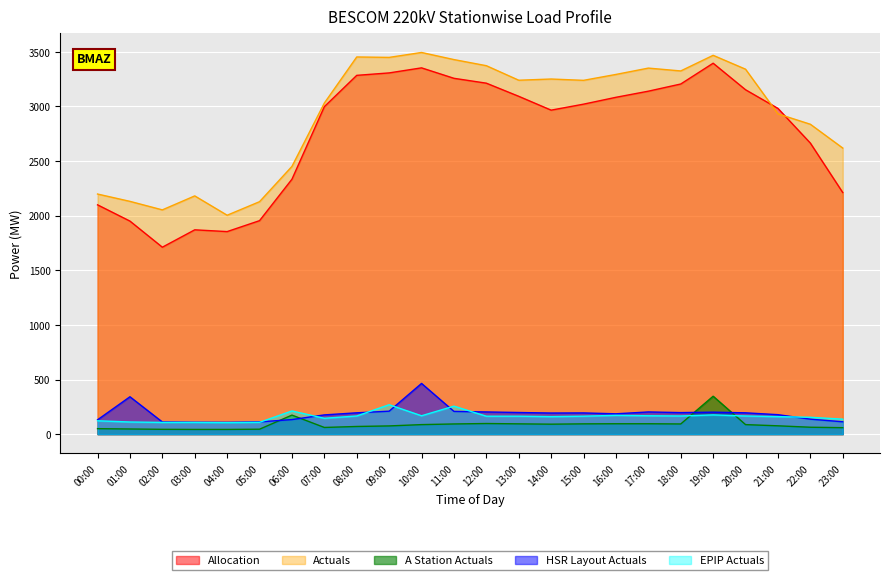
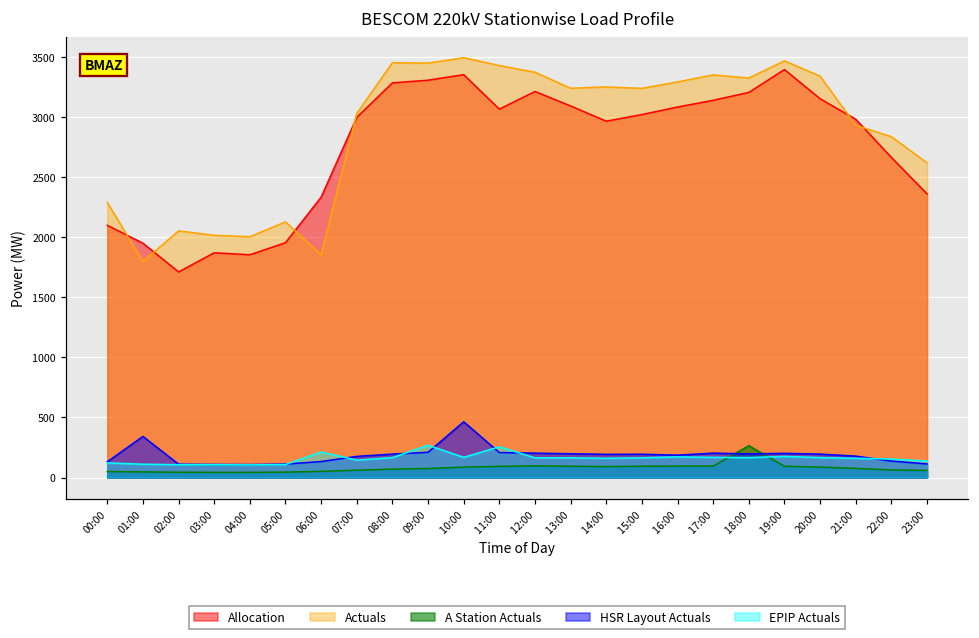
  {
    "Allocation": {
      "00:00": 2100,
      "01:00": 1950,
      "02:00": 1710,
      "03:00": 1870,
      "04:00": 1850,
      "05:00": 1950,
      "06:00": 2330,
      "07:00": 3000,
      "08:00": 3280,
      "09:00": 3310,
      "10:00": 3350,
-     "11:00": 3260,
+     "11:00": 3070,
      "12:00": 3210,
      "13:00": 3090,
      "14:00": 2970,
      "15:00": 3020,
      "16:00": 3080,
      "17:00": 3140,
      "18:00": 3210,
      "19:00": 3400,
      "20:00": 3150,
      "21:00": 2980,
      "22:00": 2660,
-     "23:00": 2210
+     "23:00": 2360
    },
    "Actuals": {
-     "00:00": 2200,
-     "01:00": 2130,
+     "00:00": 2290,
+     "01:00": 1800,
      "02:00": 2050,
-     "03:00": 2180,
+     "03:00": 2020,
      "04:00": 2000,
      "05:00": 2130,
-     "06:00": 2450,
+     "06:00": 1850,
      "07:00": 3030,
      "08:00": 3450,
      "09:00": 3450,
      "10:00": 3490,
      "11:00": 3430,
      "12:00": 3370,
      "13:00": 3240,
      "14:00": 3250,
      "15:00": 3240,
      "16:00": 3290,
      "17:00": 3350,
      "18:00": 3330,
      "19:00": 3470,
      "20:00": 3340,
      "21:00": 2930,
      "22:00": 2840,
      "23:00": 2620
    },
    "A Station Actuals": {
      "00:00": 50,
      "01:00": 50,
      "02:00": 40,
      "03:00": 40,
      "04:00": 40,
      "05:00": 50,
-     "06:00": 170,
+     "06:00": 50,
      "07:00": 60,
      "08:00": 70,
      "09:00": 80,
      "10:00": 90,
      "11:00": 90,
      "12:00": 100,
      "13:00": 90,
      "14:00": 90,
      "15:00": 90,
      "16:00": 100,
      "17:00": 100,
-     "18:00": 90,
-     "19:00": 350,
+     "18:00": 270,
+     "19:00": 90,
      "20:00": 90,
      "21:00": 80,
      "22:00": 60,
      "23:00": 60
    },
    "HSR Layout Actuals": {
      "01:00": 340,
      "06:00": 130,
      "07:00": 180,
      "08:00": 200,
      "09:00": 210,
      "10:00": 460,
      "11:00": 210,
      "12:00": 200,
      "13:00": 200,
      "14:00": 190,
      "15:00": 190,
      "17:00": 200,
      "18:00": 200,
      "19:00": 200,
      "20:00": 200,
      "23:00": 110
    },
    "EPIP Actuals": {
      "01:00": 110,
      "06:00": 210,
      "07:00": 150,
      "08:00": 170,
      "09:00": 270,
      "10:00": 170,
      "11:00": 260,
      "12:00": 160,
      "13:00": 160,
      "14:00": 160,
      "15:00": 160,
      "17:00": 170,
      "18:00": 170,
      "19:00": 180,
      "20:00": 170,
      "23:00": 140
    }
  }
